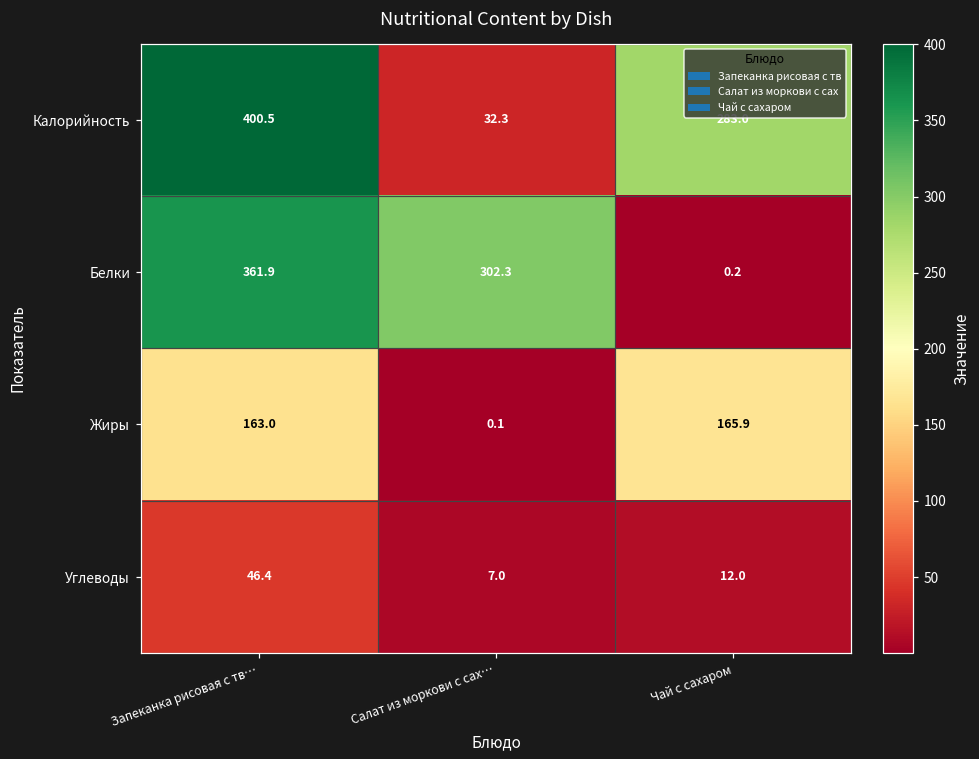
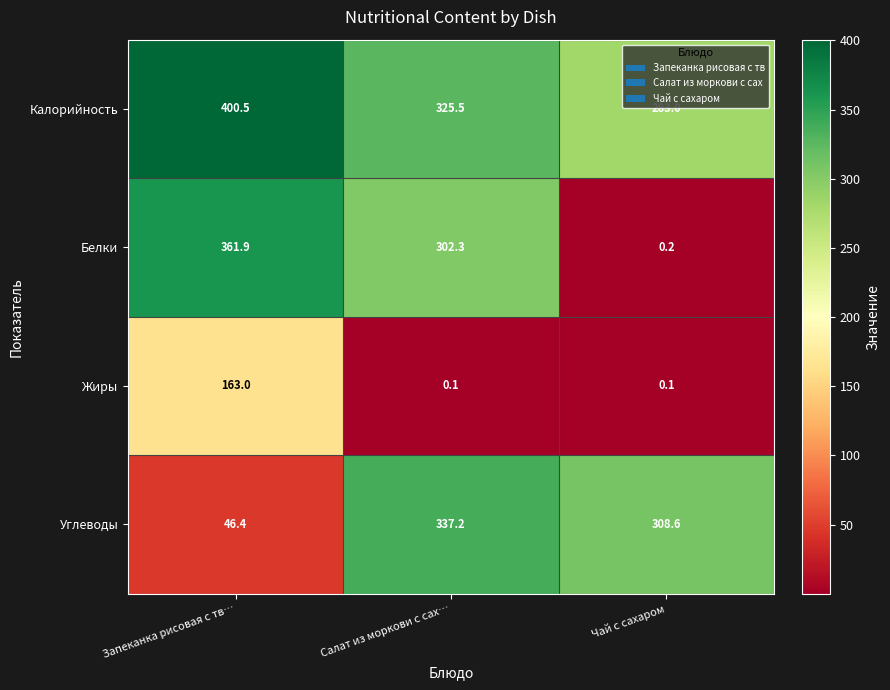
  {
    "Калорийность": {
      "Запеканка рисовая с тв…": 400.5,
-     "Салат из моркови с сах…": 32.3
+     "Салат из моркови с сах…": 325.5
    },
    "Белки": {
      "Запеканка рисовая с тв…": 361.9,
      "Салат из моркови с сах…": 302.3,
      "Чай с сахаром": 0.2
    },
    "Жиры": {
      "Запеканка рисовая с тв…": 163.0,
      "Салат из моркови с сах…": 0.1,
-     "Чай с сахаром": 165.9
+     "Чай с сахаром": 0.1
    },
    "Углеводы": {
      "Запеканка рисовая с тв…": 46.4,
-     "Салат из моркови с сах…": 7.0,
-     "Чай с сахаром": 12.0
+     "Салат из моркови с сах…": 337.2,
+     "Чай с сахаром": 308.6
    }
  }
